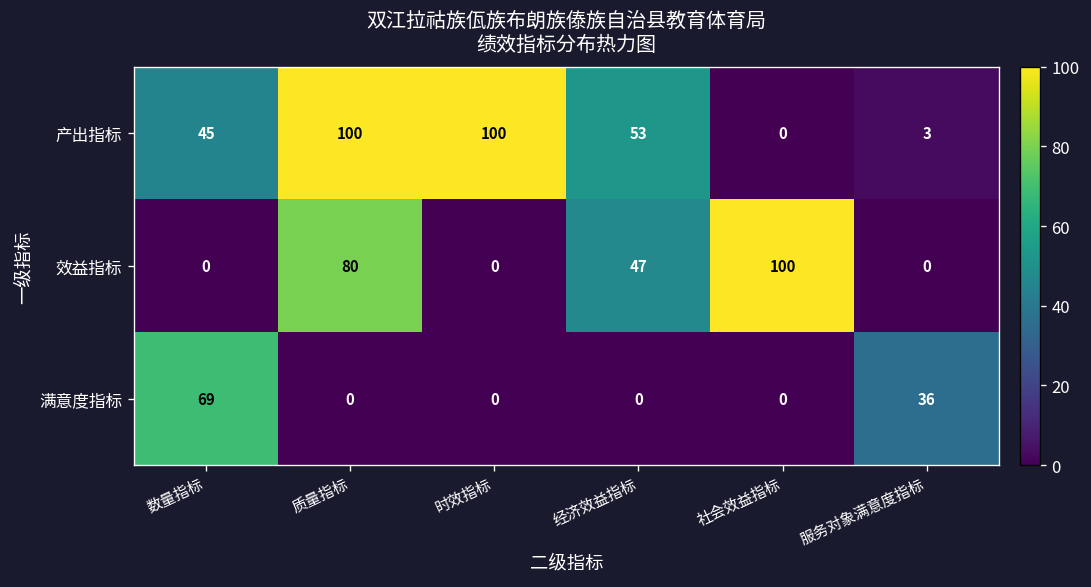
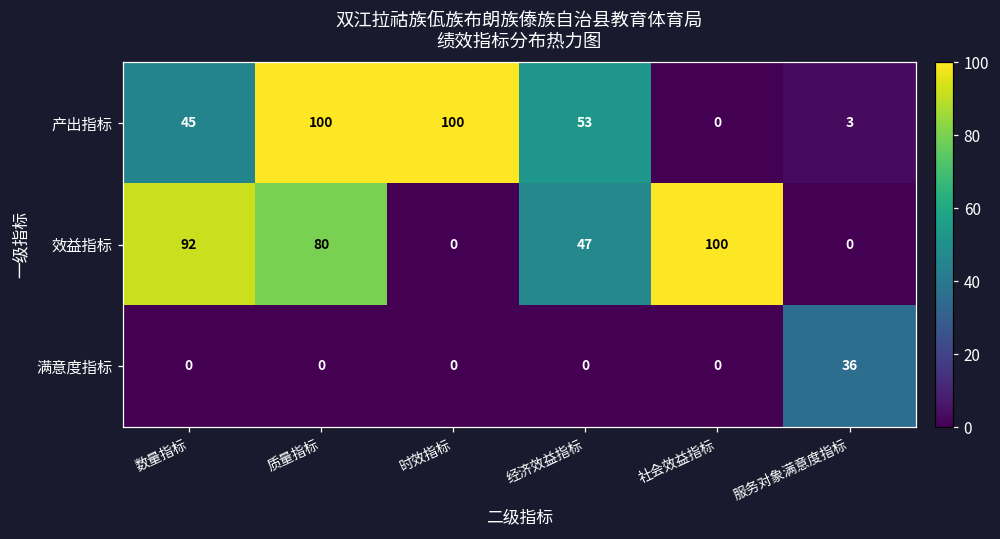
  {
    "产出指标": {
      "数量指标": 45,
      "质量指标": 100,
      "时效指标": 100,
      "经济效益指标": 53,
      "社会效益指标": 0,
      "服务对象满意度指标": 3
    },
    "效益指标": {
-     "数量指标": 0,
+     "数量指标": 92,
      "质量指标": 80,
      "时效指标": 0,
      "经济效益指标": 47,
      "社会效益指标": 100,
      "服务对象满意度指标": 0
    },
    "满意度指标": {
-     "数量指标": 69,
+     "数量指标": 0,
      "质量指标": 0,
      "时效指标": 0,
      "经济效益指标": 0,
      "社会效益指标": 0,
      "服务对象满意度指标": 36
    }
  }
